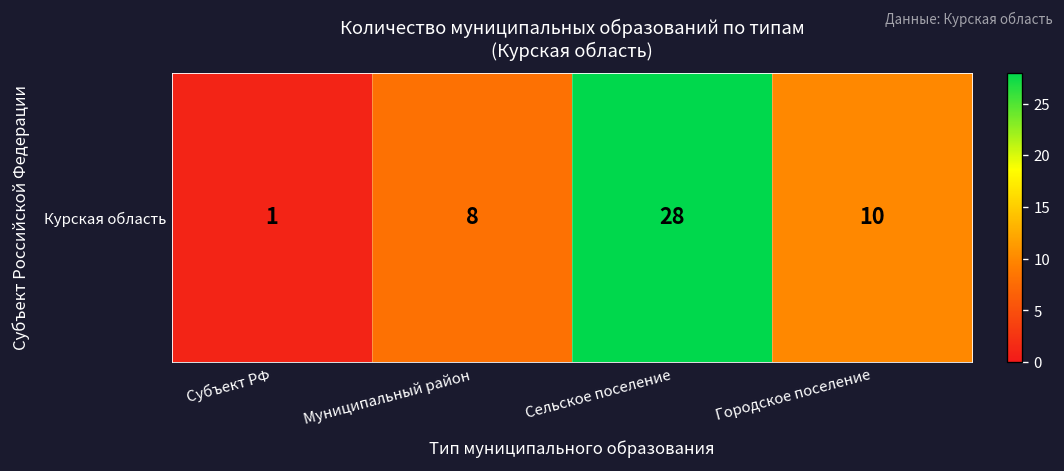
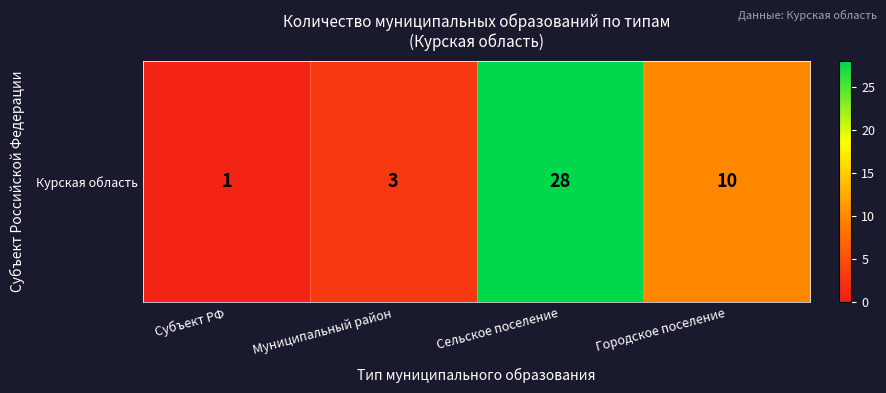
  {
    "Курская область": {
      "Субъект РФ": 1,
-     "Муниципальный район": 8,
+     "Муниципальный район": 3,
      "Сельское поселение": 28,
      "Городское поселение": 10
    }
  }
